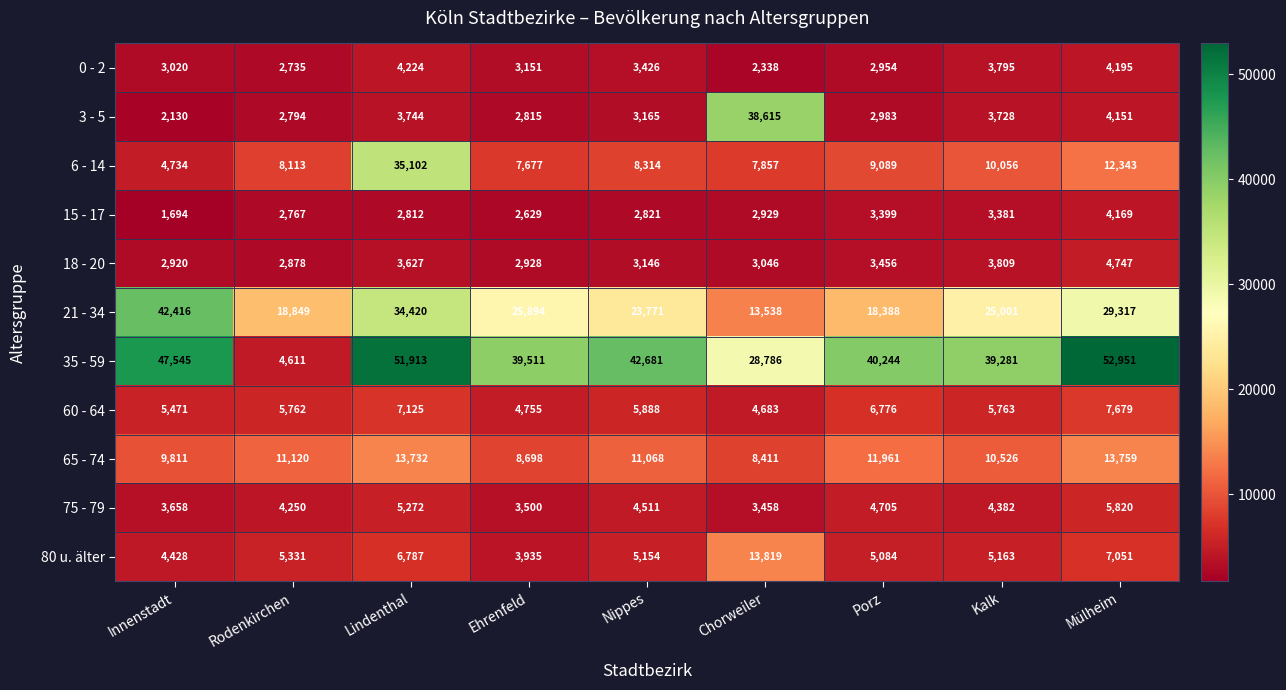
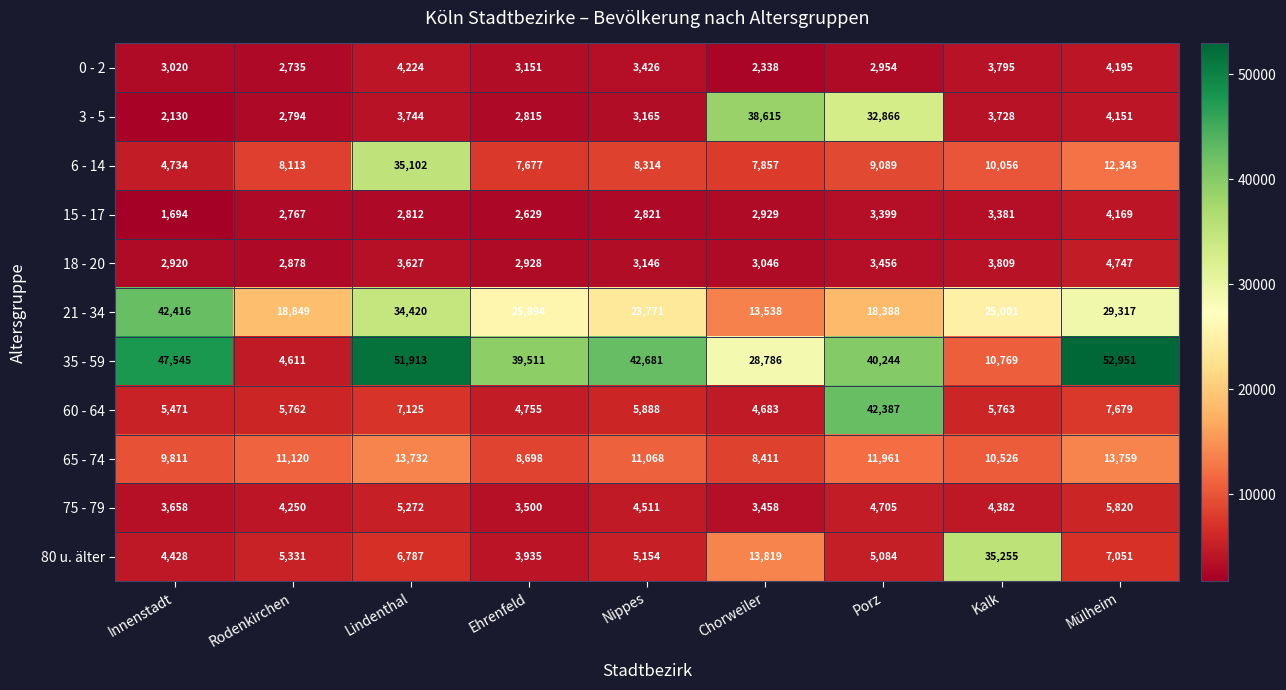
  {
    "0 - 2": {
      "Innenstadt": "3,020",
      "Rodenkirchen": "2,735",
      "Lindenthal": "4,224",
      "Ehrenfeld": "3,151",
      "Nippes": "3,426",
      "Chorweiler": "2,338",
      "Porz": "2,954",
      "Kalk": "3,795",
      "Mülheim": "4,195"
    },
    "3 - 5": {
      "Innenstadt": "2,130",
      "Rodenkirchen": "2,794",
      "Lindenthal": "3,744",
      "Ehrenfeld": "2,815",
      "Nippes": "3,165",
      "Chorweiler": "38,615",
-     "Porz": "2,983",
+     "Porz": "32,866",
      "Kalk": "3,728",
      "Mülheim": "4,151"
    },
    "6 - 14": {
      "Innenstadt": "4,734",
      "Rodenkirchen": "8,113",
      "Lindenthal": "35,102",
      "Ehrenfeld": "7,677",
      "Nippes": "8,314",
      "Chorweiler": "7,857",
      "Porz": "9,089",
      "Kalk": "10,056",
      "Mülheim": "12,343"
    },
    "15 - 17": {
      "Innenstadt": "1,694",
      "Rodenkirchen": "2,767",
      "Lindenthal": "2,812",
      "Ehrenfeld": "2,629",
      "Nippes": "2,821",
      "Chorweiler": "2,929",
      "Porz": "3,399",
      "Kalk": "3,381",
      "Mülheim": "4,169"
    },
    "18 - 20": {
      "Innenstadt": "2,920",
      "Rodenkirchen": "2,878",
      "Lindenthal": "3,627",
      "Ehrenfeld": "2,928",
      "Nippes": "3,146",
      "Chorweiler": "3,046",
      "Porz": "3,456",
      "Kalk": "3,809",
      "Mülheim": "4,747"
    },
    "21 - 34": {
      "Innenstadt": "42,416",
      "Rodenkirchen": "18,849",
      "Lindenthal": "34,420",
      "Ehrenfeld": "25,894",
      "Nippes": "23,771",
      "Chorweiler": "13,538",
      "Porz": "18,388",
      "Kalk": "25,001",
      "Mülheim": "29,317"
    },
    "35 - 59": {
      "Innenstadt": "47,545",
      "Rodenkirchen": "4,611",
      "Lindenthal": "51,913",
      "Ehrenfeld": "39,511",
      "Nippes": "42,681",
      "Chorweiler": "28,786",
      "Porz": "40,244",
-     "Kalk": "39,281",
+     "Kalk": "10,769",
      "Mülheim": "52,951"
    },
    "60 - 64": {
      "Innenstadt": "5,471",
      "Rodenkirchen": "5,762",
      "Lindenthal": "7,125",
      "Ehrenfeld": "4,755",
      "Nippes": "5,888",
      "Chorweiler": "4,683",
-     "Porz": "6,776",
+     "Porz": "42,387",
      "Kalk": "5,763",
      "Mülheim": "7,679"
    },
    "65 - 74": {
      "Innenstadt": "9,811",
      "Rodenkirchen": "11,120",
      "Lindenthal": "13,732",
      "Ehrenfeld": "8,698",
      "Nippes": "11,068",
      "Chorweiler": "8,411",
      "Porz": "11,961",
      "Kalk": "10,526",
      "Mülheim": "13,759"
    },
    "75 - 79": {
      "Innenstadt": "3,658",
      "Rodenkirchen": "4,250",
      "Lindenthal": "5,272",
      "Ehrenfeld": "3,500",
      "Nippes": "4,511",
      "Chorweiler": "3,458",
      "Porz": "4,705",
      "Kalk": "4,382",
      "Mülheim": "5,820"
    },
    "80 u. älter": {
      "Innenstadt": "4,428",
      "Rodenkirchen": "5,331",
      "Lindenthal": "6,787",
      "Ehrenfeld": "3,935",
      "Nippes": "5,154",
      "Chorweiler": "13,819",
      "Porz": "5,084",
-     "Kalk": "5,163",
+     "Kalk": "35,255",
      "Mülheim": "7,051"
    }
  }
